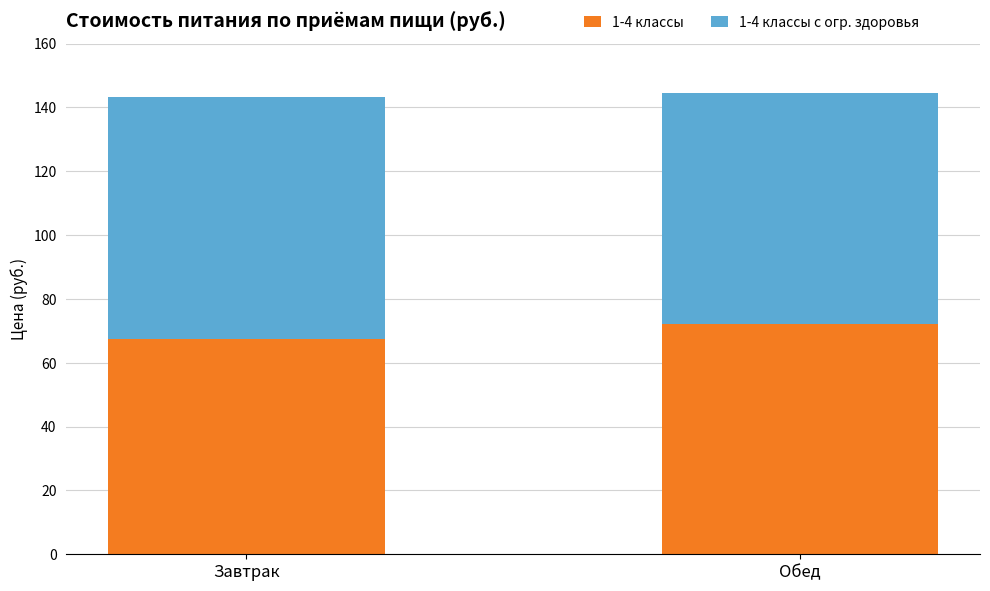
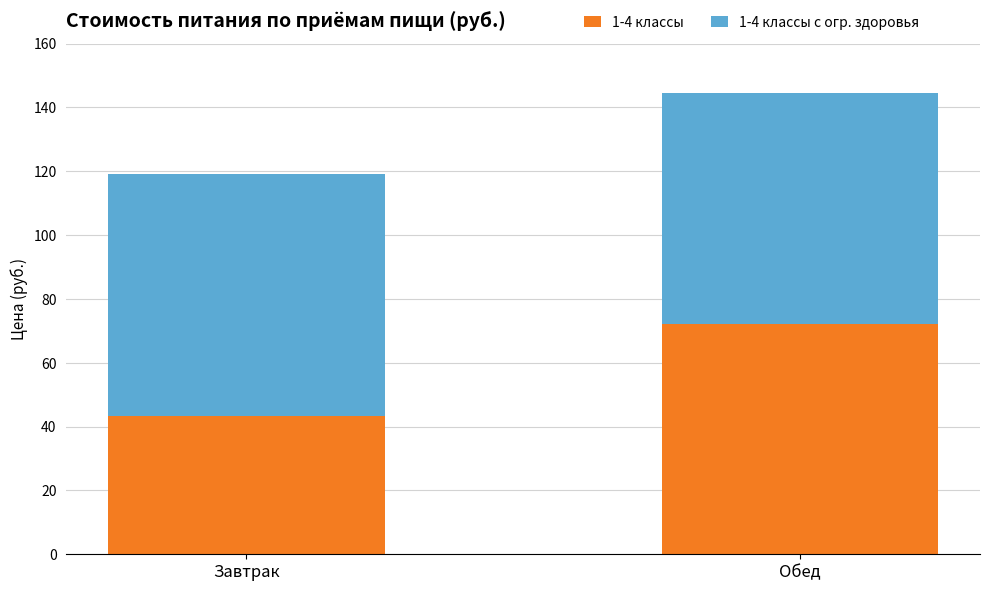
  {
    "1-4 классы": {
-     "Завтрак": 67,
+     "Завтрак": 43,
      "Обед": 72
    },
    "1-4 классы с огр. здоровья": {
      "Завтрак": 76,
      "Обед": 72
    }
  }
